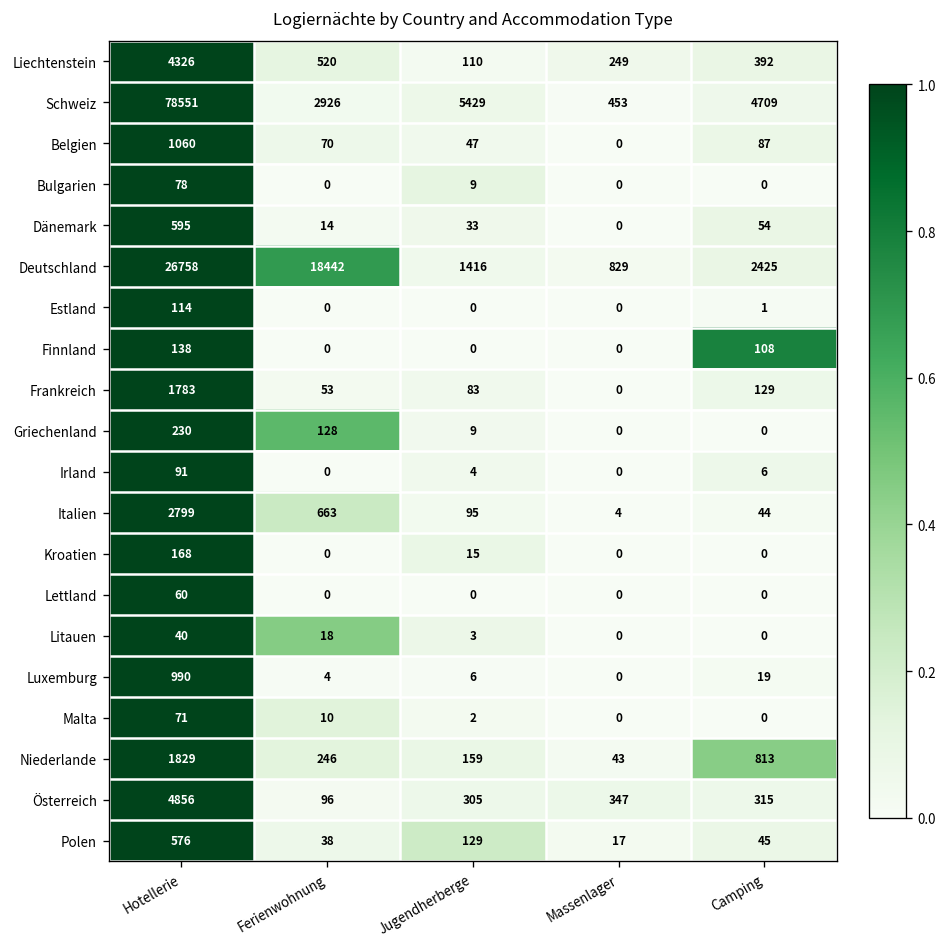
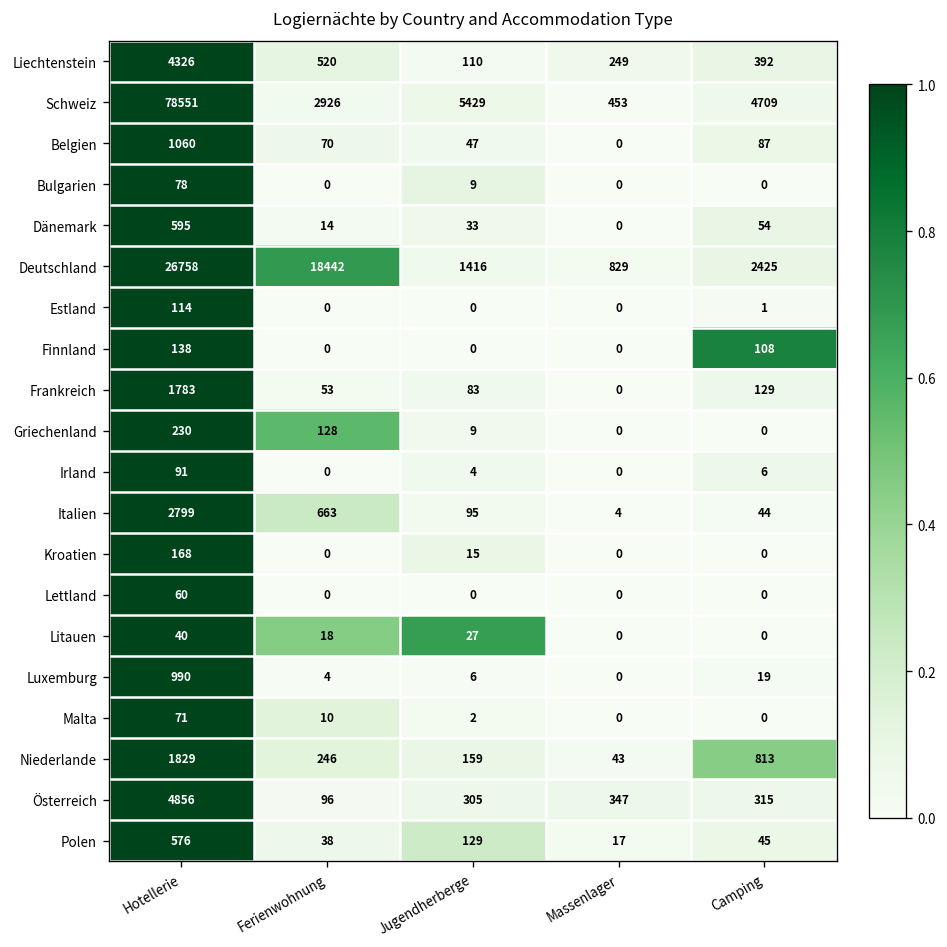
  {
    "Liechtenstein": {
      "Hotellerie": 4326,
      "Ferienwohnung": 520,
      "Jugendherberge": 110,
      "Massenlager": 249,
      "Camping": 392
    },
    "Schweiz": {
      "Hotellerie": 78551,
      "Ferienwohnung": 2926,
      "Jugendherberge": 5429,
      "Massenlager": 453,
      "Camping": 4709
    },
    "Belgien": {
      "Hotellerie": 1060,
      "Ferienwohnung": 70,
      "Jugendherberge": 47,
      "Massenlager": 0,
      "Camping": 87
    },
    "Bulgarien": {
      "Hotellerie": 78,
      "Ferienwohnung": 0,
      "Jugendherberge": 9,
      "Massenlager": 0,
      "Camping": 0
    },
    "Dänemark": {
      "Hotellerie": 595,
      "Ferienwohnung": 14,
      "Jugendherberge": 33,
      "Massenlager": 0,
      "Camping": 54
    },
    "Deutschland": {
      "Hotellerie": 26758,
      "Ferienwohnung": 18442,
      "Jugendherberge": 1416,
      "Massenlager": 829,
      "Camping": 2425
    },
    "Estland": {
      "Hotellerie": 114,
      "Ferienwohnung": 0,
      "Jugendherberge": 0,
      "Massenlager": 0,
      "Camping": 1
    },
    "Finnland": {
      "Hotellerie": 138,
      "Ferienwohnung": 0,
      "Jugendherberge": 0,
      "Massenlager": 0,
      "Camping": 108
    },
    "Frankreich": {
      "Hotellerie": 1783,
      "Ferienwohnung": 53,
      "Jugendherberge": 83,
      "Massenlager": 0,
      "Camping": 129
    },
    "Griechenland": {
      "Hotellerie": 230,
      "Ferienwohnung": 128,
      "Jugendherberge": 9,
      "Massenlager": 0,
      "Camping": 0
    },
    "Irland": {
      "Hotellerie": 91,
      "Ferienwohnung": 0,
      "Jugendherberge": 4,
      "Massenlager": 0,
      "Camping": 6
    },
    "Italien": {
      "Hotellerie": 2799,
      "Ferienwohnung": 663,
      "Jugendherberge": 95,
      "Massenlager": 4,
      "Camping": 44
    },
    "Kroatien": {
      "Hotellerie": 168,
      "Ferienwohnung": 0,
      "Jugendherberge": 15,
      "Massenlager": 0,
      "Camping": 0
    },
    "Lettland": {
      "Hotellerie": 60,
      "Ferienwohnung": 0,
      "Jugendherberge": 0,
      "Massenlager": 0,
      "Camping": 0
    },
    "Litauen": {
      "Hotellerie": 40,
      "Ferienwohnung": 18,
-     "Jugendherberge": 3,
+     "Jugendherberge": 27,
      "Massenlager": 0,
      "Camping": 0
    },
    "Luxemburg": {
      "Hotellerie": 990,
      "Ferienwohnung": 4,
      "Jugendherberge": 6,
      "Massenlager": 0,
      "Camping": 19
    },
    "Malta": {
      "Hotellerie": 71,
      "Ferienwohnung": 10,
      "Jugendherberge": 2,
      "Massenlager": 0,
      "Camping": 0
    },
    "Niederlande": {
      "Hotellerie": 1829,
      "Ferienwohnung": 246,
      "Jugendherberge": 159,
      "Massenlager": 43,
      "Camping": 813
    },
    "Österreich": {
      "Hotellerie": 4856,
      "Ferienwohnung": 96,
      "Jugendherberge": 305,
      "Massenlager": 347,
      "Camping": 315
    },
    "Polen": {
      "Hotellerie": 576,
      "Ferienwohnung": 38,
      "Jugendherberge": 129,
      "Massenlager": 17,
      "Camping": 45
    }
  }
